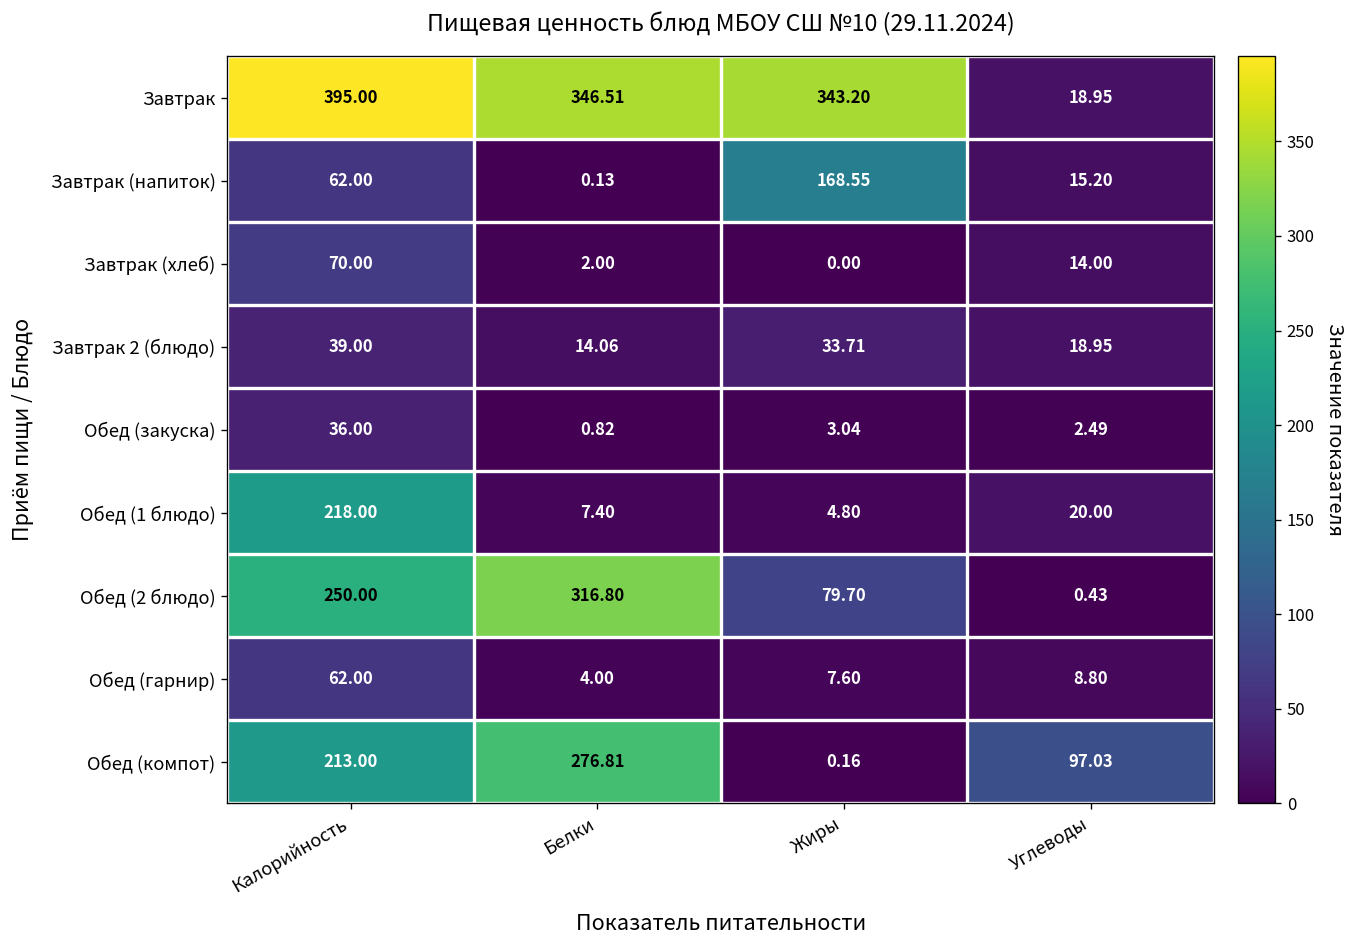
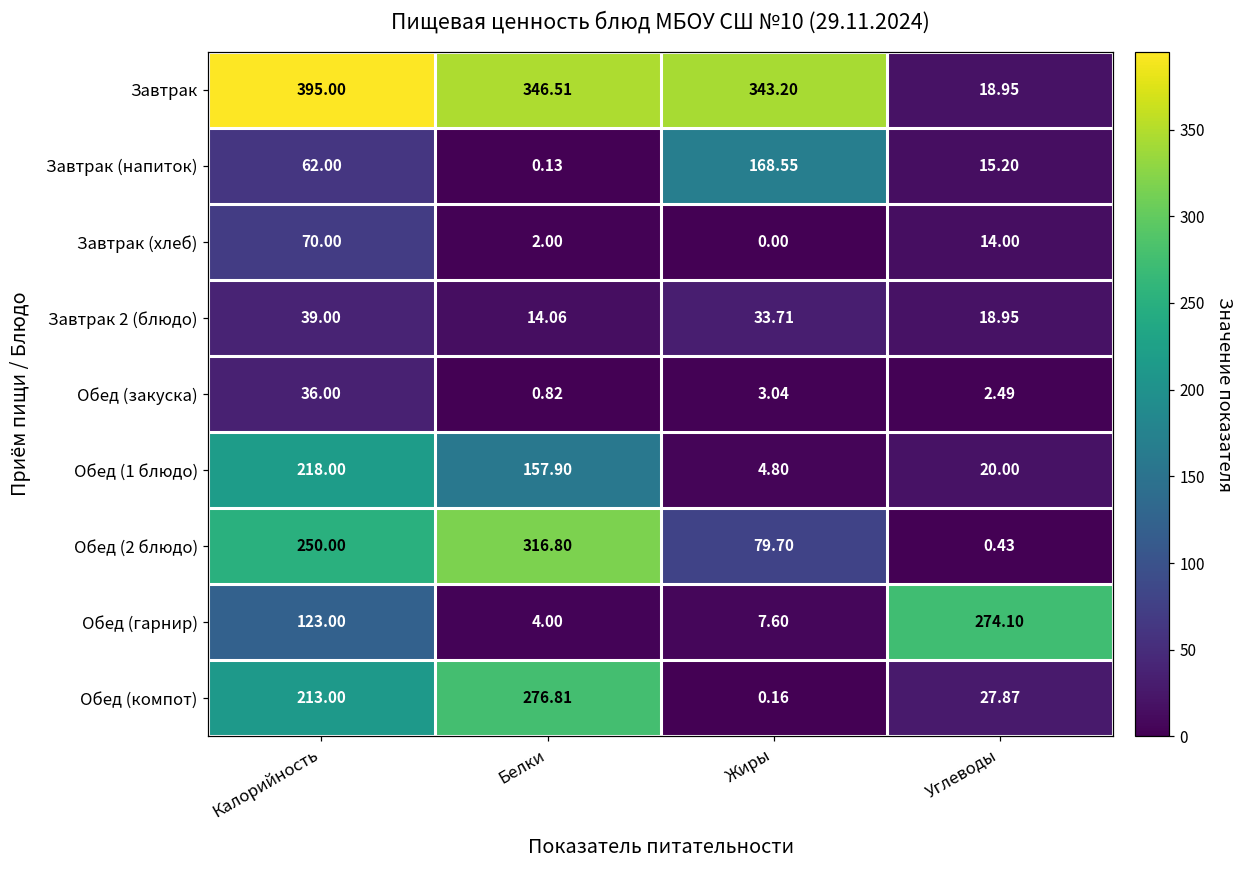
  {
    "Завтрак": {
      "Калорийность": 395.00,
      "Белки": 346.51,
      "Жиры": 343.20,
      "Углеводы": 18.95
    },
    "Завтрак (напиток)": {
      "Калорийность": 62.00,
      "Белки": 0.13,
      "Жиры": 168.55,
      "Углеводы": 15.20
    },
    "Завтрак (хлеб)": {
      "Калорийность": 70.00,
      "Белки": 2.00,
      "Жиры": 0.00,
      "Углеводы": 14.00
    },
    "Завтрак 2 (блюдо)": {
      "Калорийность": 39.00,
      "Белки": 14.06,
      "Жиры": 33.71,
      "Углеводы": 18.95
    },
    "Обед (закуска)": {
      "Калорийность": 36.00,
      "Белки": 0.82,
      "Жиры": 3.04,
      "Углеводы": 2.49
    },
    "Обед (1 блюдо)": {
      "Калорийность": 218.00,
-     "Белки": 7.40,
+     "Белки": 157.90,
      "Жиры": 4.80,
      "Углеводы": 20.00
    },
    "Обед (2 блюдо)": {
      "Калорийность": 250.00,
      "Белки": 316.80,
      "Жиры": 79.70,
      "Углеводы": 0.43
    },
    "Обед (гарнир)": {
-     "Калорийность": 62.00,
+     "Калорийность": 123.00,
      "Белки": 4.00,
      "Жиры": 7.60,
-     "Углеводы": 8.80
+     "Углеводы": 274.10
    },
    "Обед (компот)": {
      "Калорийность": 213.00,
      "Белки": 276.81,
      "Жиры": 0.16,
-     "Углеводы": 97.03
+     "Углеводы": 27.87
    }
  }
